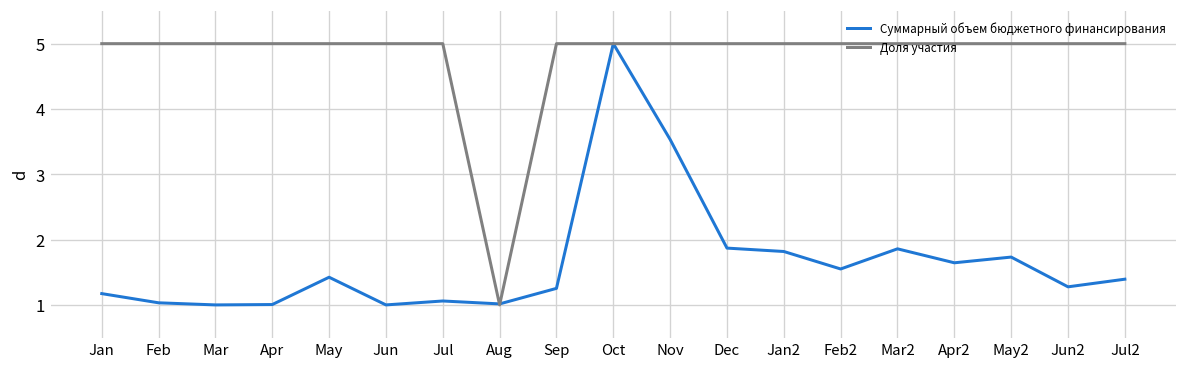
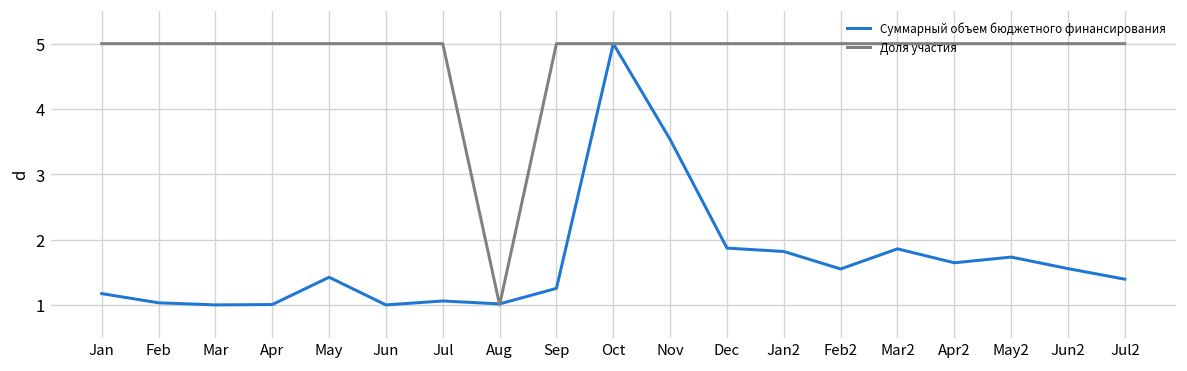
  {
    "Суммарный объем бюджетного финансирования": {
      "Jan": 1.2,
      "Feb": 1.0,
      "Mar": 1.0,
      "Apr": 1.0,
      "May": 1.4,
      "Jun": 1.0,
      "Jul": 1.1,
      "Sep": 1.3,
      "Nov": 3.5,
      "Dec": 1.9,
      "Jan2": 1.8,
      "Feb2": 1.6,
      "Mar2": 1.9,
      "Apr2": 1.6,
      "May2": 1.7,
-     "Jun2": 1.3,
+     "Jun2": 1.6,
      "Jul2": 1.4
    },
    "Доля участия": {
      "Jan": 5.0,
      "Feb": 5.0,
      "Mar": 5.0,
      "Apr": 5.0,
      "May": 5.0,
      "Jun": 5.0,
      "Jul": 5.0,
      "Sep": 5.0,
      "Nov": 5.0,
      "Dec": 5.0,
      "Jan2": 5.0,
      "Feb2": 5.0,
      "Mar2": 5.0,
      "Apr2": 5.0,
      "May2": 5.0,
      "Jun2": 5.0,
      "Jul2": 5.0
    }
  }
